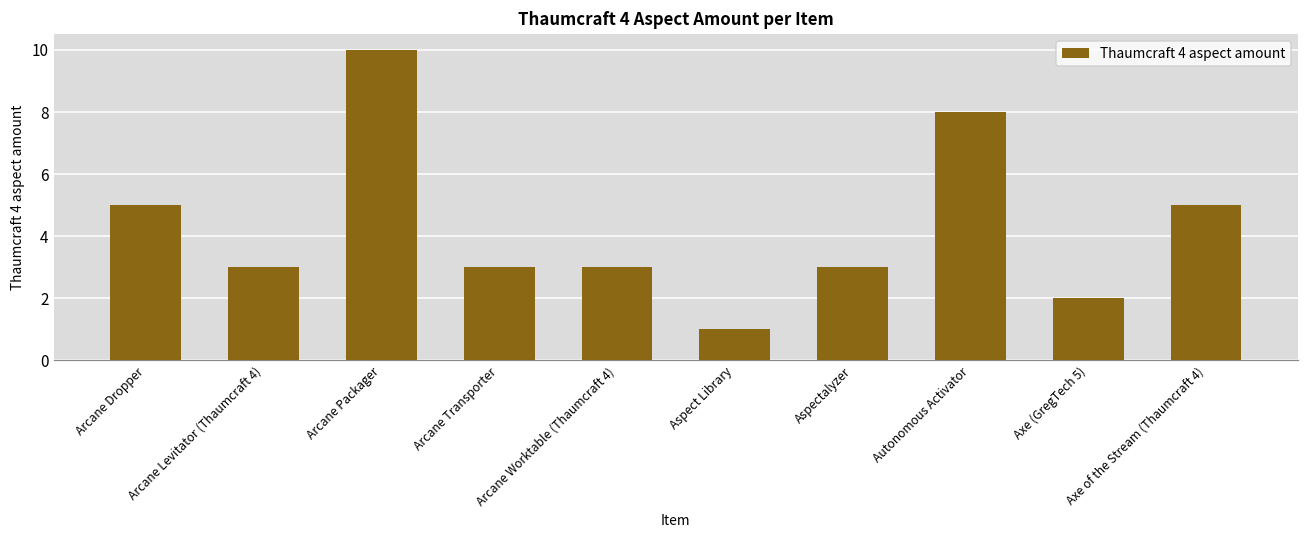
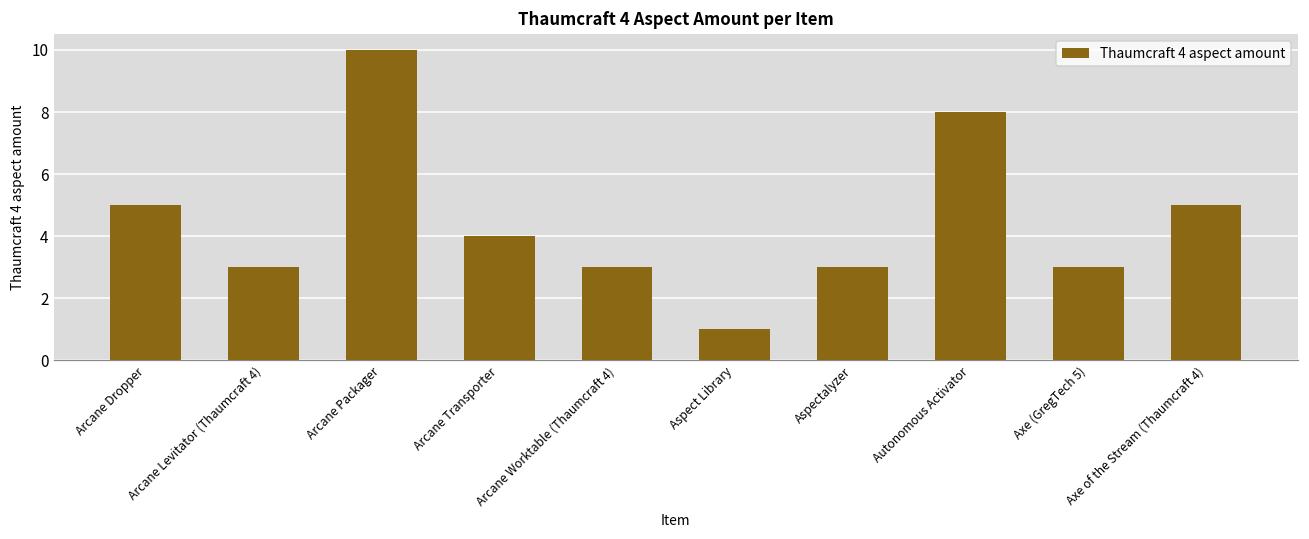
  {
    "Arcane Dropper": 5,
    "Arcane Levitator (Thaumcraft 4)": 3,
    "Arcane Packager": 10,
-   "Arcane Transporter": 3,
+   "Arcane Transporter": 4,
    "Arcane Worktable (Thaumcraft 4)": 3,
    "Aspect Library": 1,
    "Aspectalyzer": 3,
    "Autonomous Activator": 8,
-   "Axe (GregTech 5)": 2,
+   "Axe (GregTech 5)": 3,
    "Axe of the Stream (Thaumcraft 4)": 5
  }
